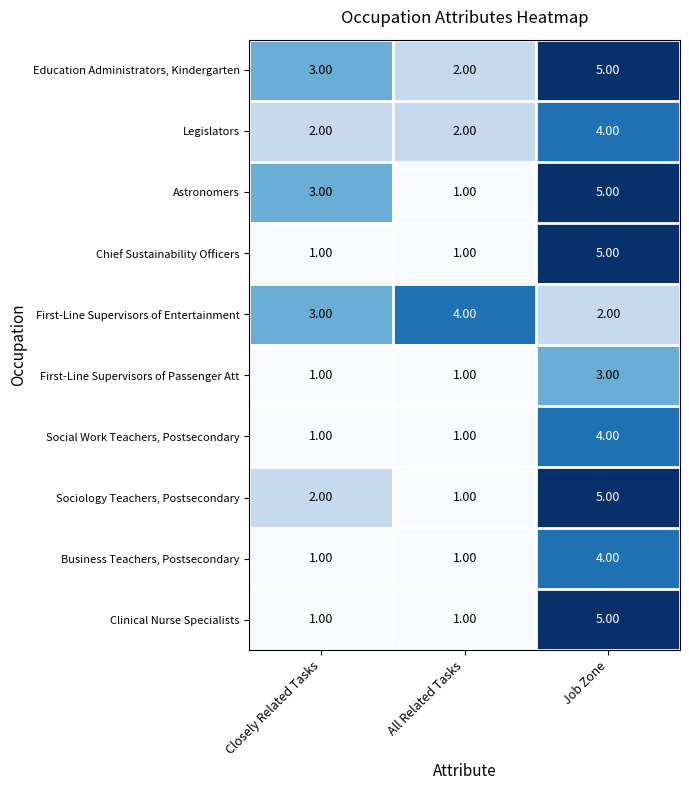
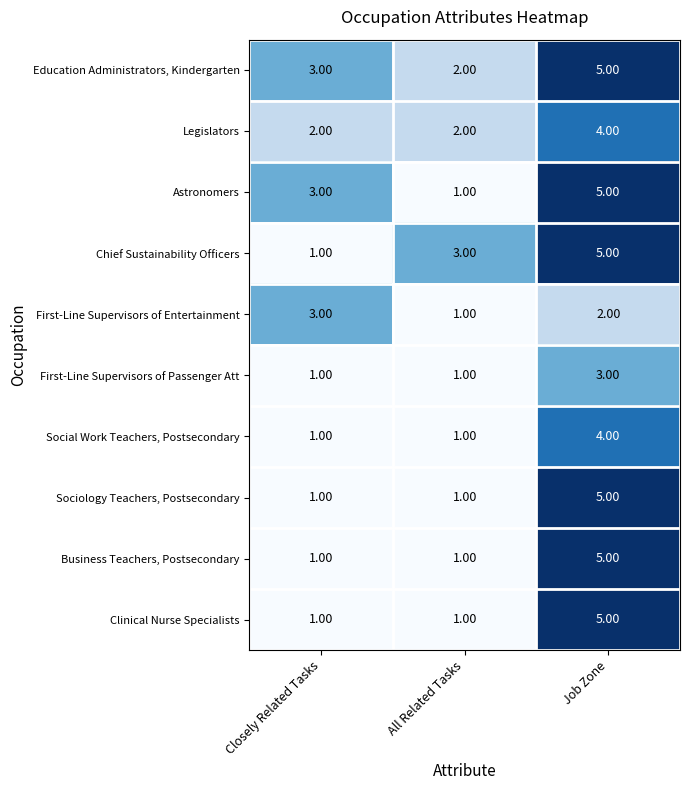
  {
    "Education Administrators, Kindergarten": {
      "Closely Related Tasks": 3.00,
      "All Related Tasks": 2.00,
      "Job Zone": 5.00
    },
    "Legislators": {
      "Closely Related Tasks": 2.00,
      "All Related Tasks": 2.00,
      "Job Zone": 4.00
    },
    "Astronomers": {
      "Closely Related Tasks": 3.00,
      "All Related Tasks": 1.00,
      "Job Zone": 5.00
    },
    "Chief Sustainability Officers": {
      "Closely Related Tasks": 1.00,
-     "All Related Tasks": 1.00,
+     "All Related Tasks": 3.00,
      "Job Zone": 5.00
    },
    "First-Line Supervisors of Entertainment": {
      "Closely Related Tasks": 3.00,
-     "All Related Tasks": 4.00,
+     "All Related Tasks": 1.00,
      "Job Zone": 2.00
    },
    "First-Line Supervisors of Passenger Att": {
      "Closely Related Tasks": 1.00,
      "All Related Tasks": 1.00,
      "Job Zone": 3.00
    },
    "Social Work Teachers, Postsecondary": {
      "Closely Related Tasks": 1.00,
      "All Related Tasks": 1.00,
      "Job Zone": 4.00
    },
    "Sociology Teachers, Postsecondary": {
-     "Closely Related Tasks": 2.00,
+     "Closely Related Tasks": 1.00,
      "All Related Tasks": 1.00,
      "Job Zone": 5.00
    },
    "Business Teachers, Postsecondary": {
      "Closely Related Tasks": 1.00,
      "All Related Tasks": 1.00,
-     "Job Zone": 4.00
+     "Job Zone": 5.00
    },
    "Clinical Nurse Specialists": {
      "Closely Related Tasks": 1.00,
      "All Related Tasks": 1.00,
      "Job Zone": 5.00
    }
  }
